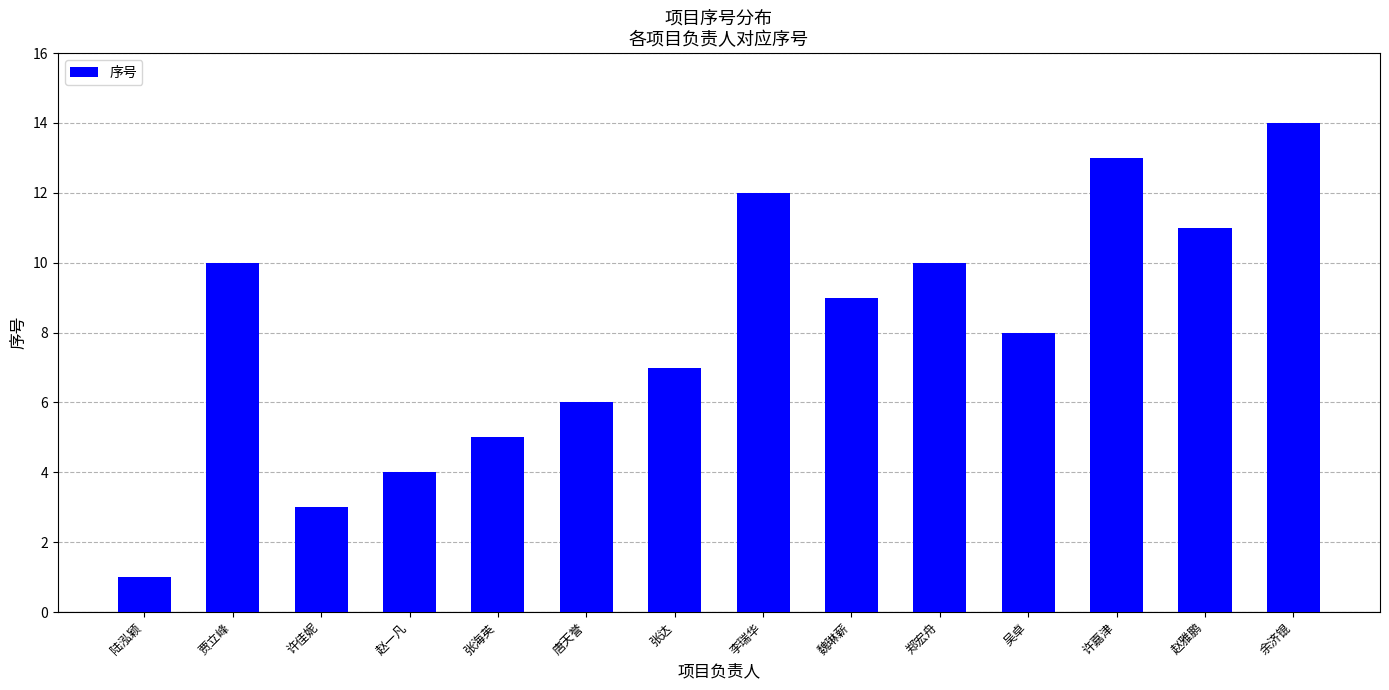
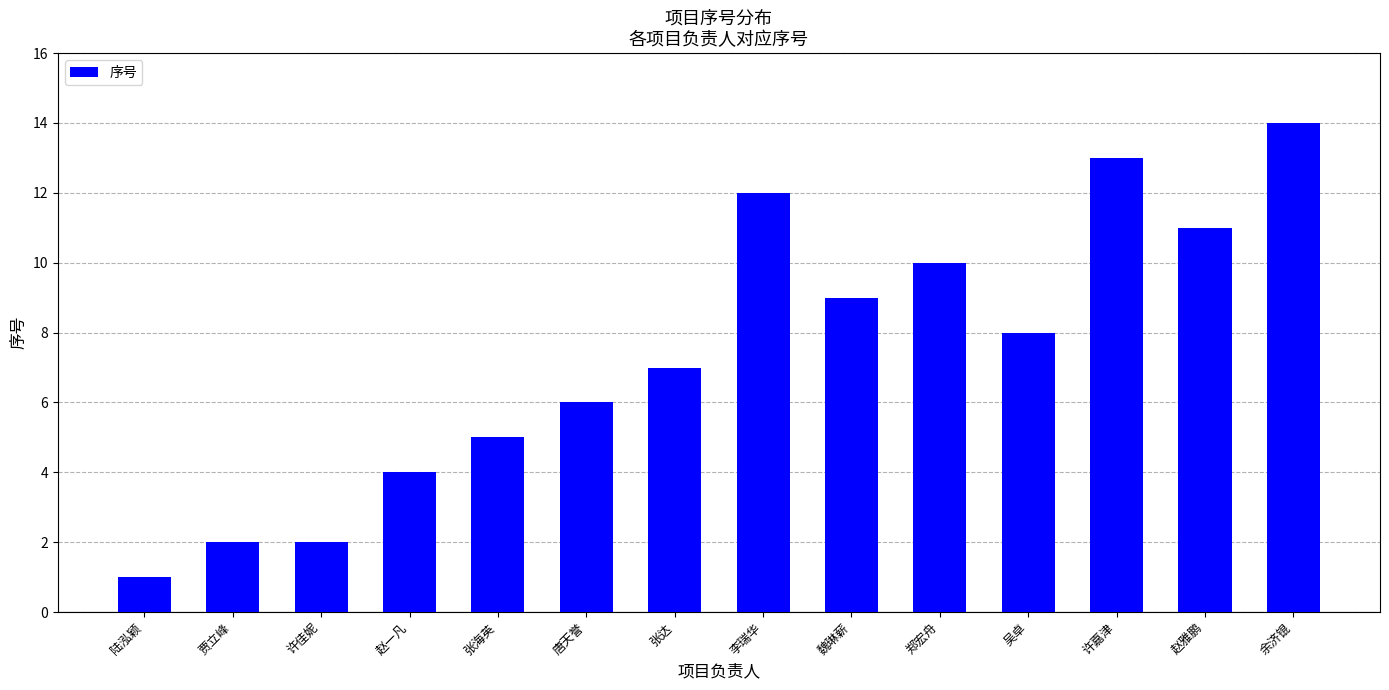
  {
    "陆泓颖": 1,
-   "贾立峰": 10,
-   "许佳妮": 3,
+   "贾立峰": 2,
+   "许佳妮": 2,
    "赵一凡": 4,
    "张海英": 5,
    "唐天誉": 6,
    "张达": 7,
    "李瑞华": 12,
    "魏琳薪": 9,
    "郑宏舟": 10,
    "吴卓": 8,
    "许嘉津": 13,
    "赵雅鹏": 11,
    "余济锟": 14
  }
